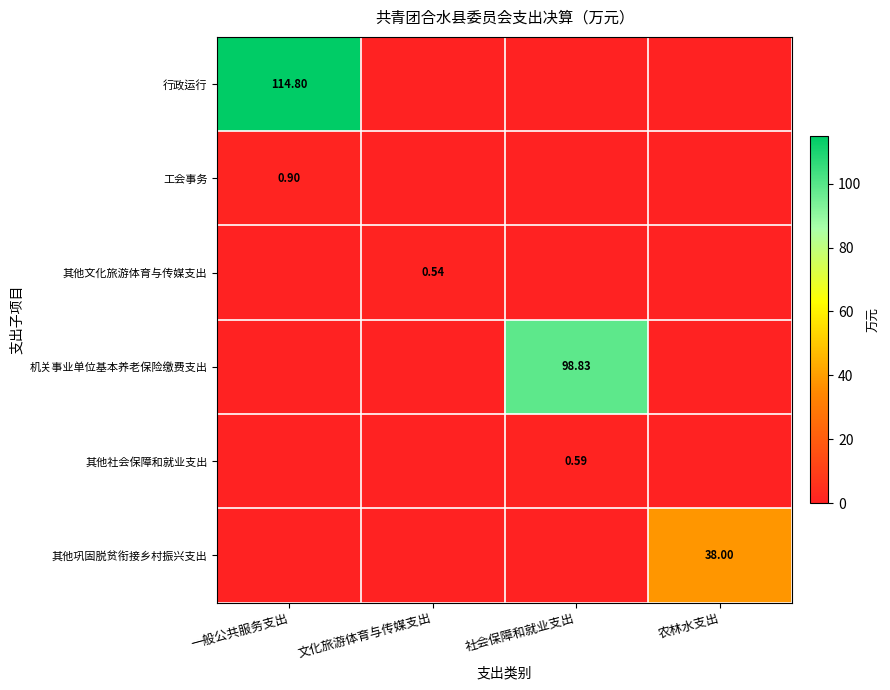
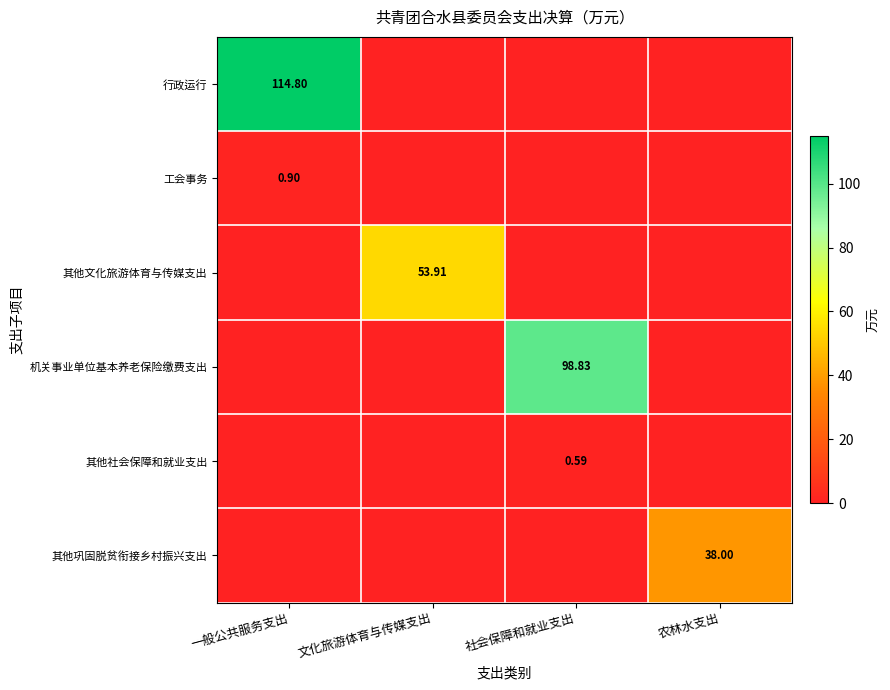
  {
    "行政运行": {
      "一般公共服务支出": 114.80
    },
    "工会事务": {
      "一般公共服务支出": 0.90
    },
    "其他文化旅游体育与传媒支出": {
-     "文化旅游体育与传媒支出": 0.54
+     "文化旅游体育与传媒支出": 53.91
    },
    "机关事业单位基本养老保险缴费支出": {
      "社会保障和就业支出": 98.83
    },
    "其他社会保障和就业支出": {
      "社会保障和就业支出": 0.59
    },
    "其他巩固脱贫衔接乡村振兴支出": {
      "农林水支出": 38.00
    }
  }
